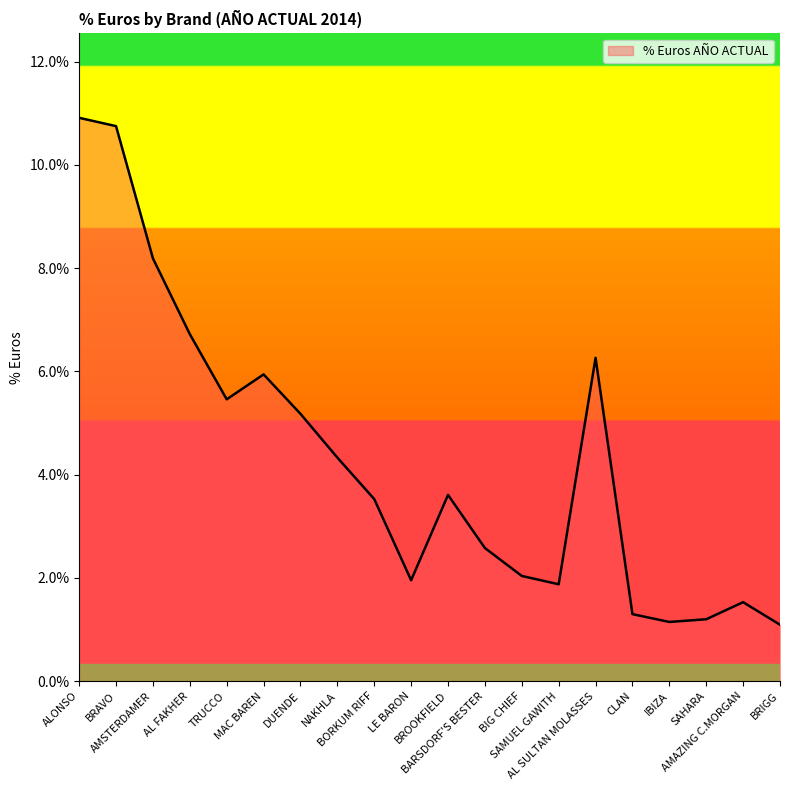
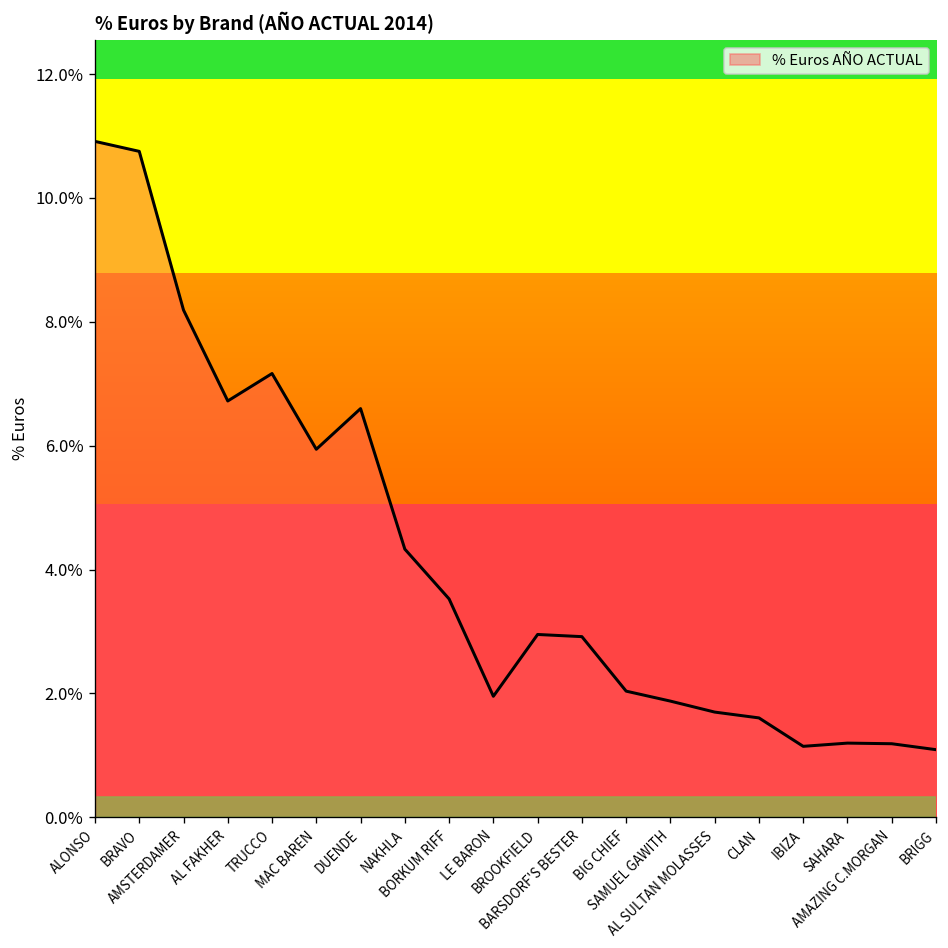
  {
    "ALONSO": "10.9%",
    "BRAVO": "10.8%",
    "AMSTERDAMER": "8.2%",
    "AL FAKHER": "6.7%",
-   "TRUCCO": "5.5%",
+   "TRUCCO": "7.2%",
    "MAC BAREN": "5.9%",
-   "DUENDE": "5.2%",
+   "DUENDE": "6.6%",
    "NAKHLA": "4.3%",
    "BORKUM RIFF": "3.5%",
    "LE BARON": "2.0%",
-   "BROOKFIELD": "3.6%",
-   "BARSDORF'S BESTER": "2.6%",
+   "BROOKFIELD": "3.0%",
+   "BARSDORF'S BESTER": "2.9%",
    "BIG CHIEF": "2.0%",
    "SAMUEL GAWITH": "1.9%",
-   "AL SULTAN MOLASSES": "6.3%",
-   "CLAN": "1.3%",
+   "AL SULTAN MOLASSES": "1.7%",
+   "CLAN": "1.6%",
    "IBIZA": "1.1%",
    "SAHARA": "1.2%",
-   "AMAZING C.MORGAN": "1.5%",
+   "AMAZING C.MORGAN": "1.2%",
    "BRIGG": "1.1%"
  }
